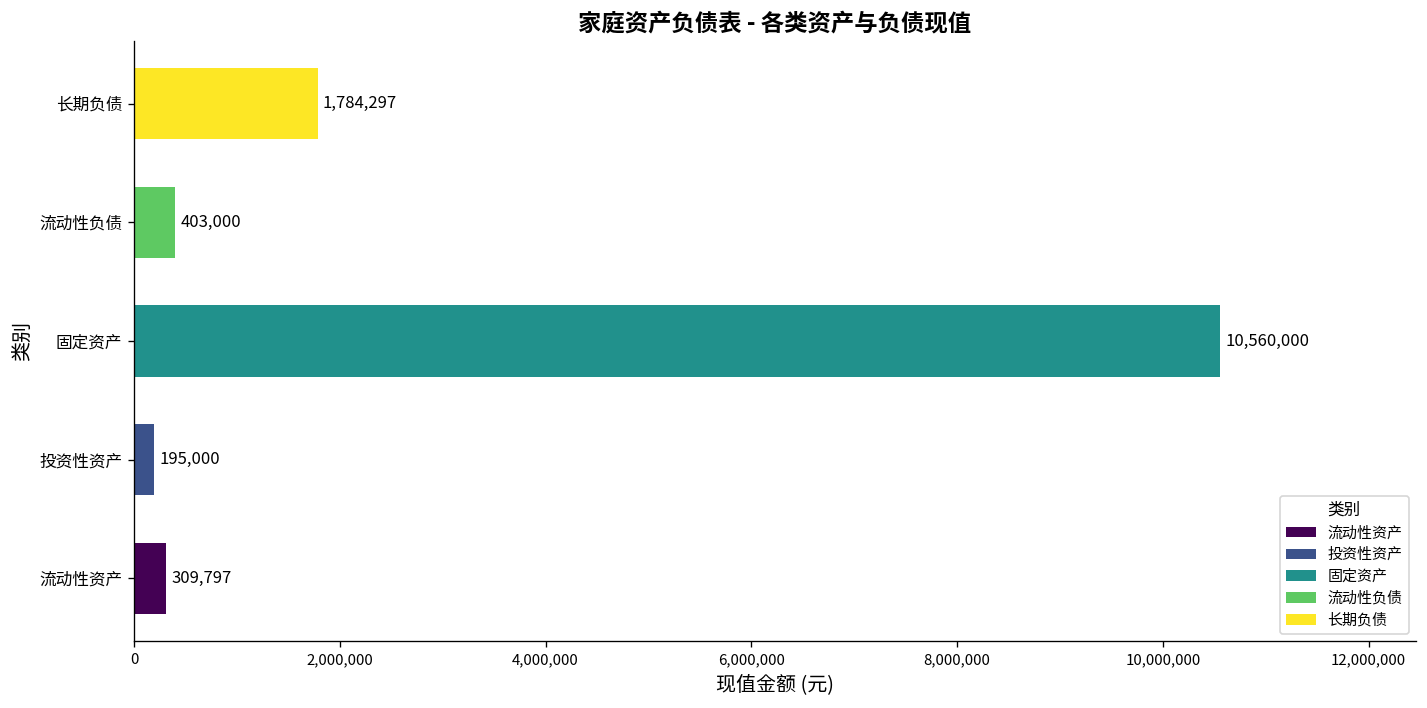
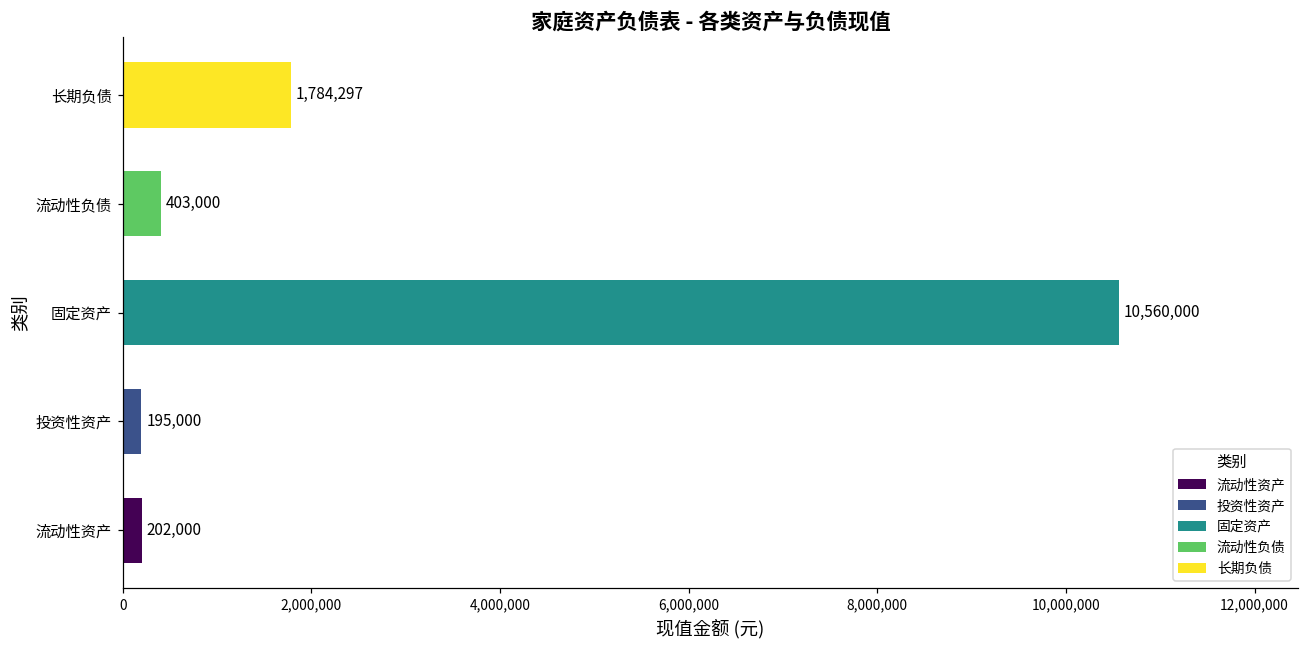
  {
    "长期负债": "1,784,297",
    "流动性负债": "403,000",
    "固定资产": "10,560,000",
    "投资性资产": "195,000",
-   "流动性资产": "309,797"
+   "流动性资产": "202,000"
  }
